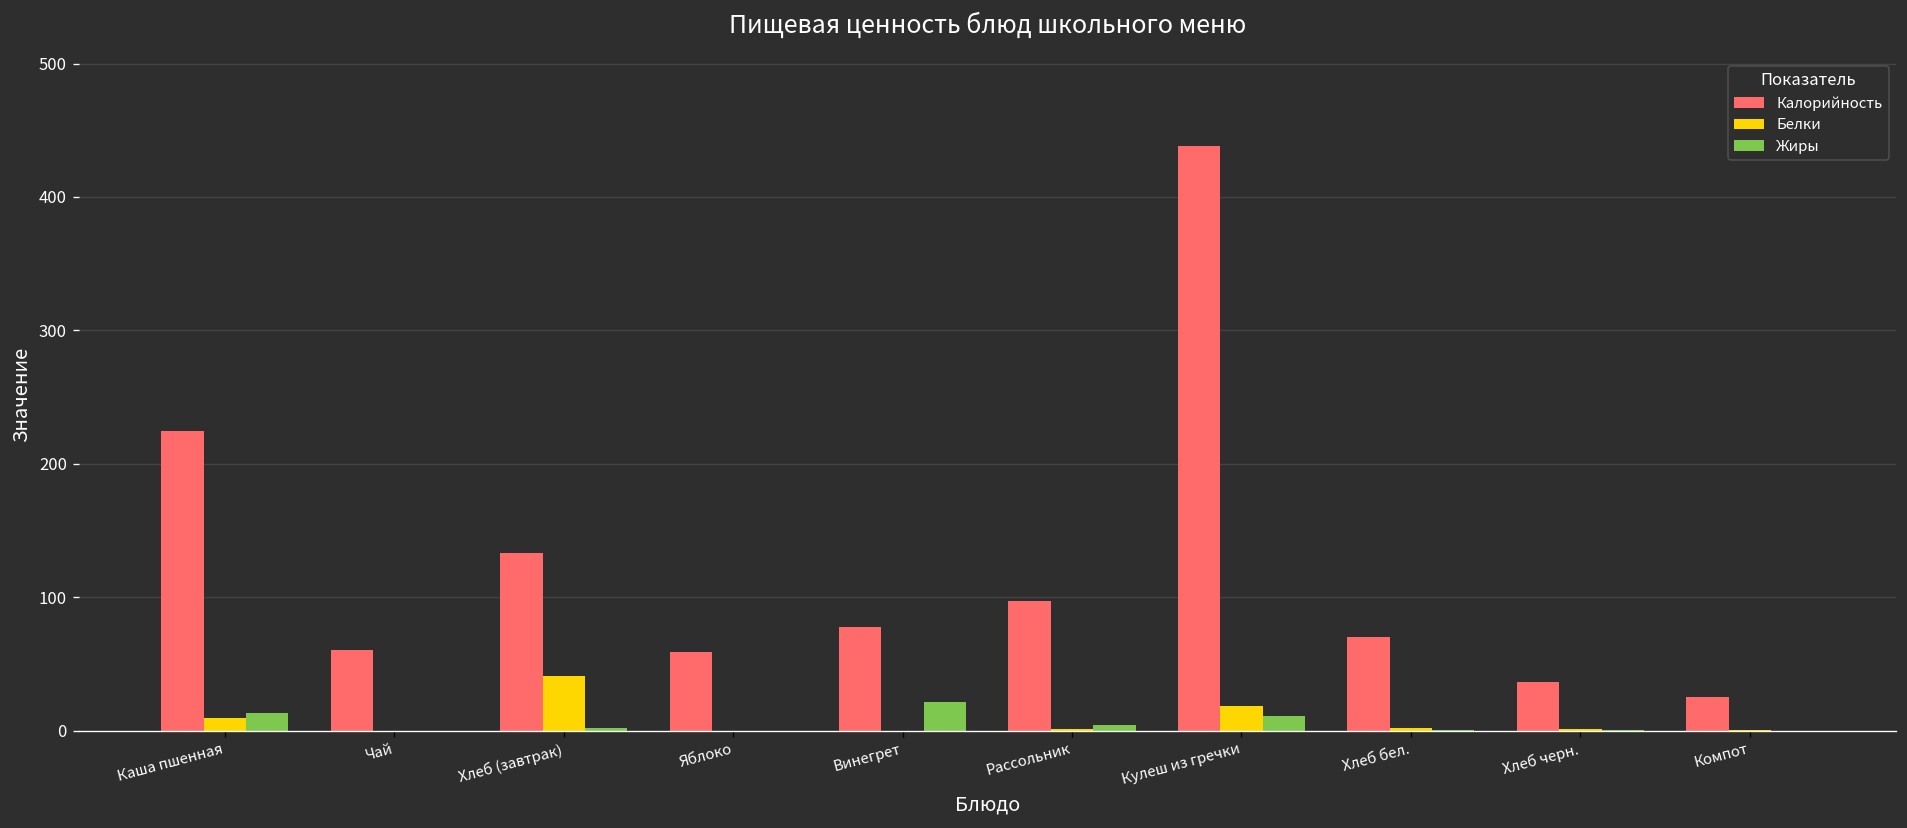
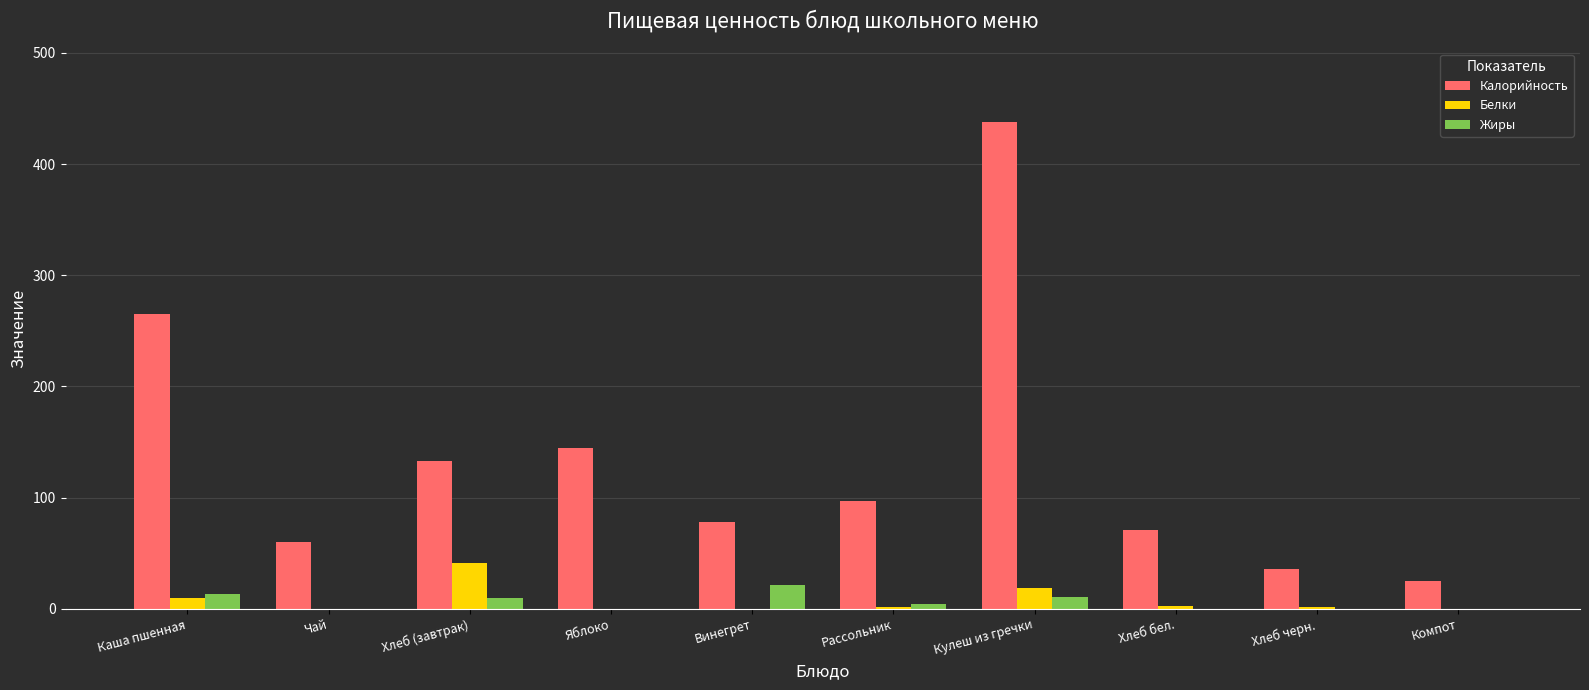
  {
    "Калорийность": {
-     "Каша пшенная": 224,
+     "Каша пшенная": 265,
      "Чай": 60,
      "Хлеб (завтрак)": 133,
-     "Яблоко": 59,
+     "Яблоко": 145,
      "Винегрет": 78,
      "Рассольник": 97,
      "Кулеш из гречки": 438,
      "Хлеб бел.": 71,
      "Хлеб черн.": 36,
      "Компот": 26
    },
    "Белки": {
      "Каша пшенная": 10,
      "Хлеб (завтрак)": 41,
      "Яблоко": 0,
      "Винегрет": 0,
      "Кулеш из гречки": 19,
      "Хлеб бел.": 2
    },
    "Жиры": {
      "Каша пшенная": 13,
      "Чай": 0,
-     "Хлеб (завтрак)": 2,
+     "Хлеб (завтрак)": 10,
      "Яблоко": 0,
      "Винегрет": 21,
      "Рассольник": 4,
      "Кулеш из гречки": 11,
      "Компот": 0
    }
  }
